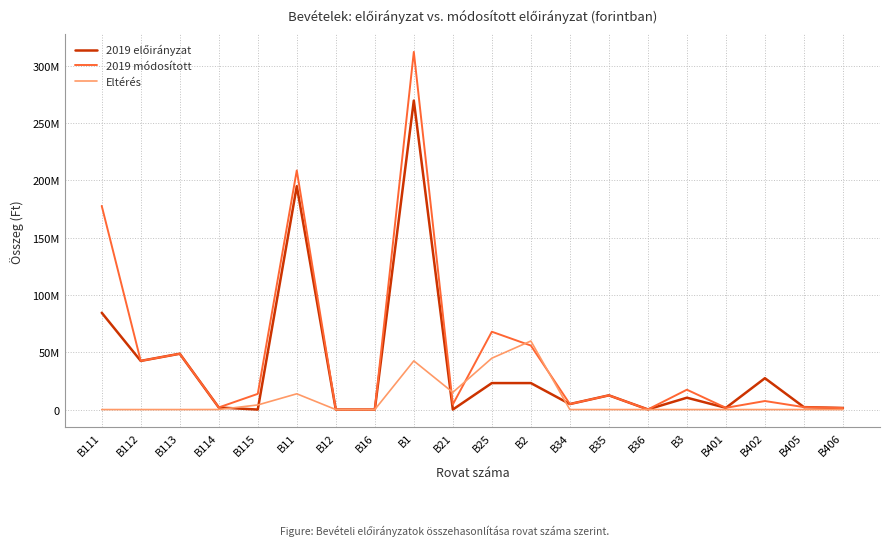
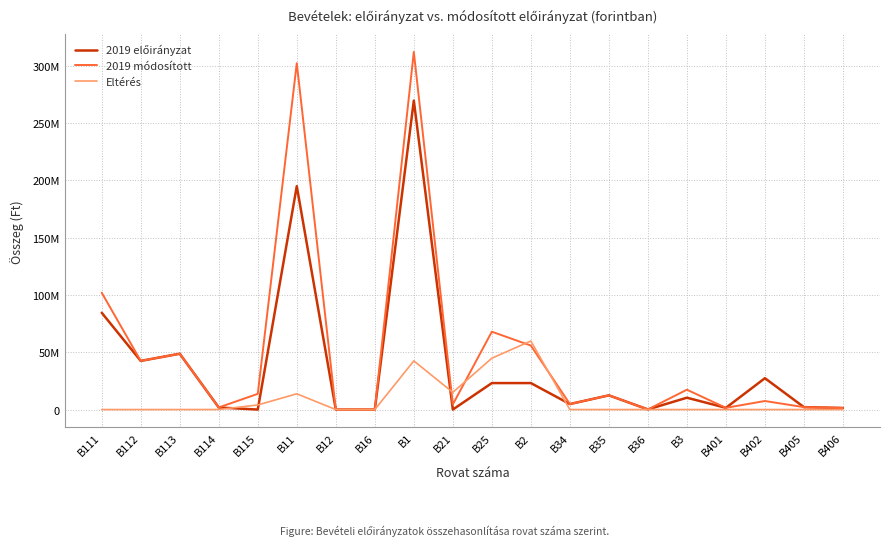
  {
    "2019 előirányzat": {
      "B111": 84000000,
      "B115": 0,
      "B11": 195000000,
      "B1": 270000000,
      "B21": 0,
      "B25": 23000000,
      "B2": 23000000,
      "B3": 10000000,
      "B402": 27000000
    },
    "2019 módosított": {
-     "B111": 178000000,
+     "B111": 102000000,
      "B115": 14000000,
-     "B11": 209000000,
+     "B11": 302000000,
      "B1": 312000000,
      "B21": 4000000,
      "B25": 68000000,
      "B2": 56000000,
      "B3": 17000000,
      "B402": 7000000
    },
    "Eltérés": {
      "B111": 0,
      "B112": 0,
      "B113": 0,
      "B115": 4000000,
      "B11": 14000000,
      "B1": 42000000,
      "B21": 15000000,
      "B25": 45000000,
      "B2": 60000000,
      "B34": 0,
      "B35": 0,
      "B3": 0,
      "B402": 0
    }
  }
